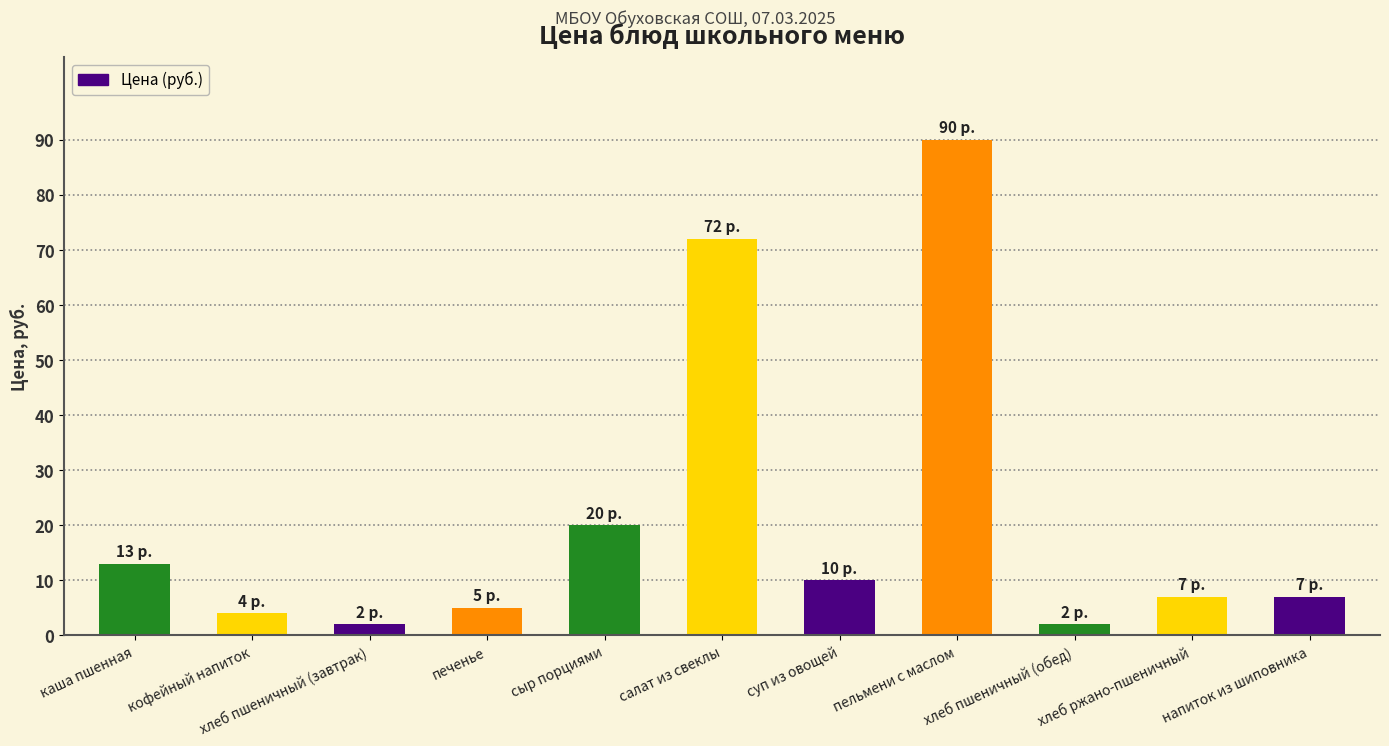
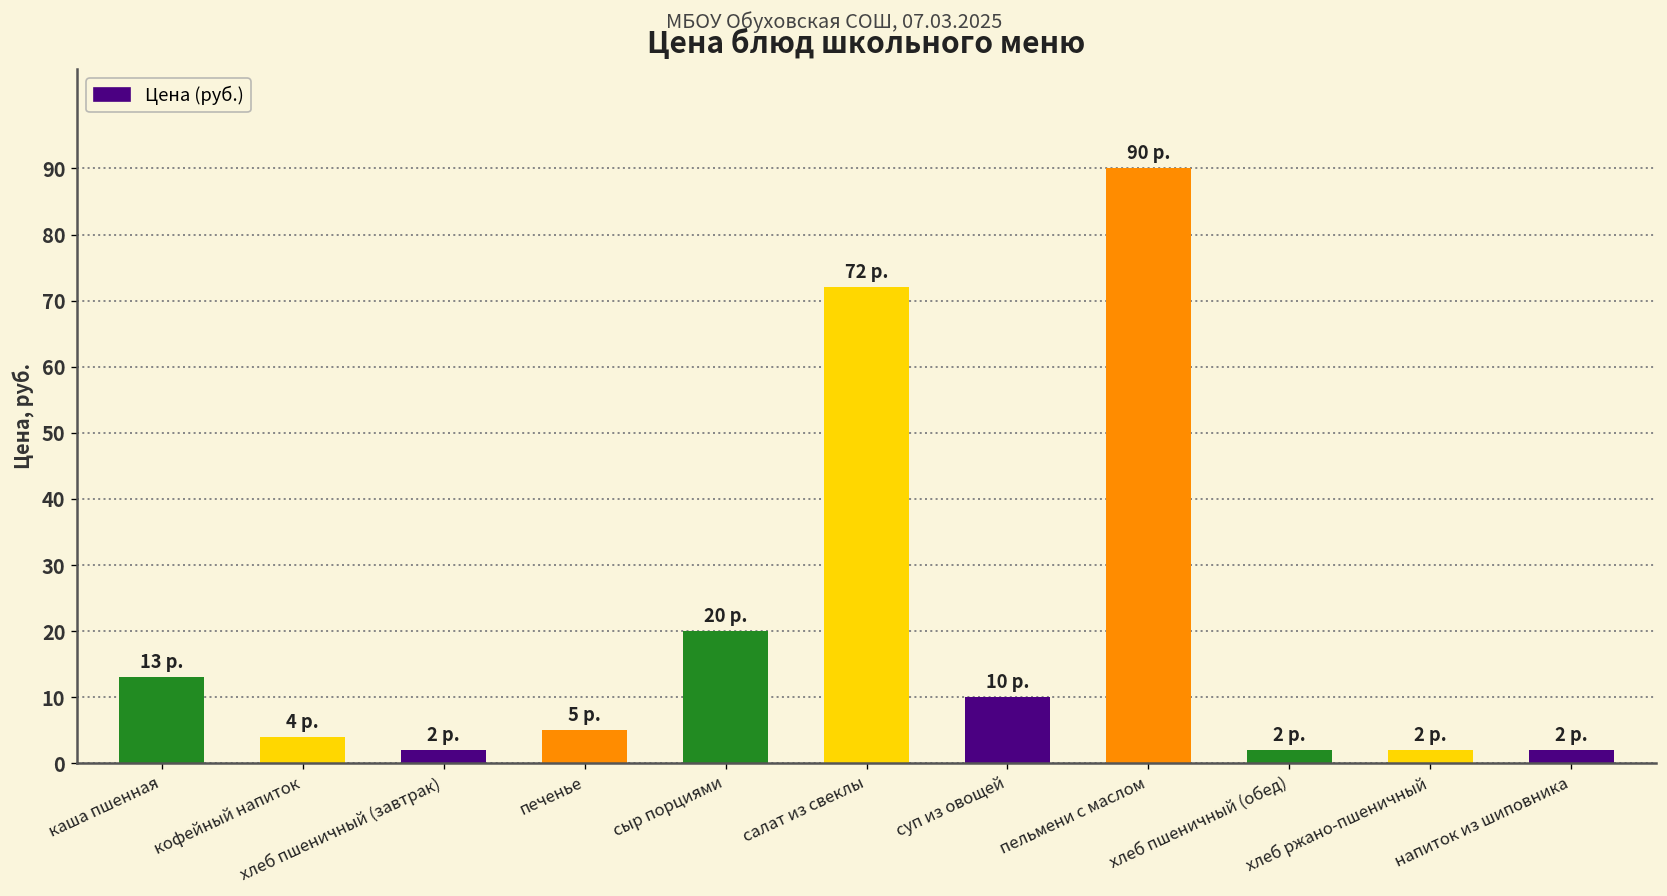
  {
    "каша пшенная": 13,
    "кофейный напиток": 4,
    "хлеб пшеничный (завтрак)": 2,
    "печенье": 5,
    "сыр порциями": 20,
    "салат из свеклы": 72,
    "суп из овощей": 10,
    "пельмени с маслом": 90,
    "хлеб пшеничный (обед)": 2,
-   "хлеб ржано-пшеничный": 7,
-   "напиток из шиповника": 7
+   "хлеб ржано-пшеничный": 2,
+   "напиток из шиповника": 2
  }
